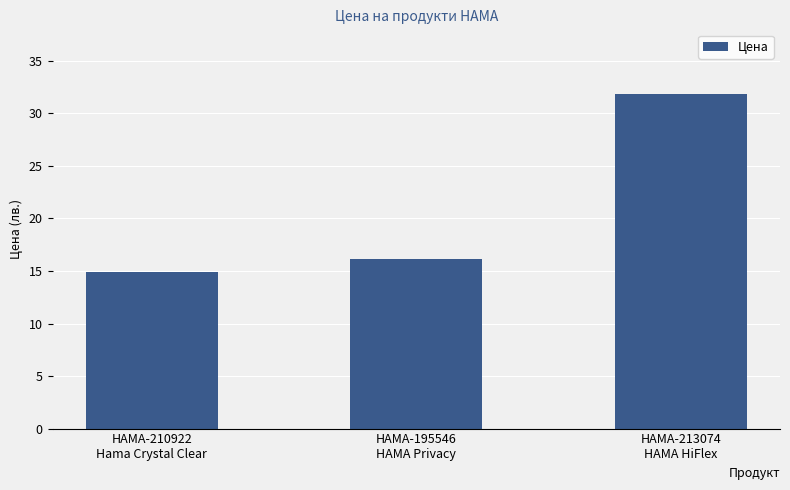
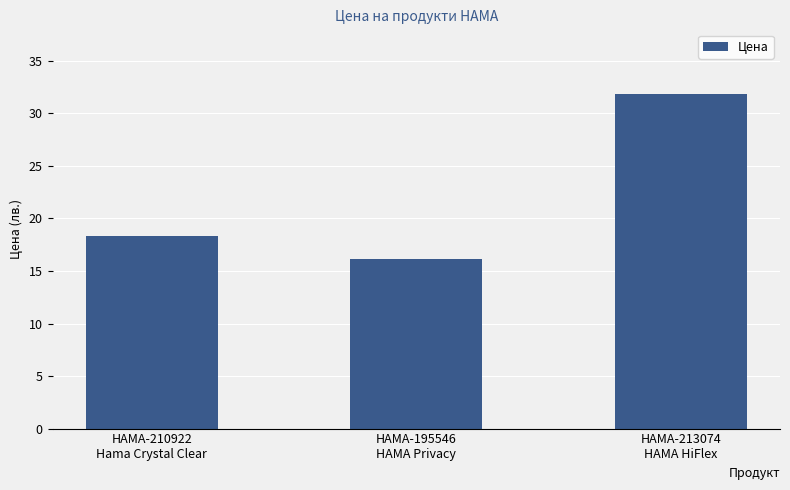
  {
-   "HAMA-210922 Hama Crystal Clear": 14.9,
+   "HAMA-210922 Hama Crystal Clear": 18.3,
    "HAMA-195546 HAMA Privacy": 16.1,
    "HAMA-213074 HAMA HiFlex": 31.9
  }
